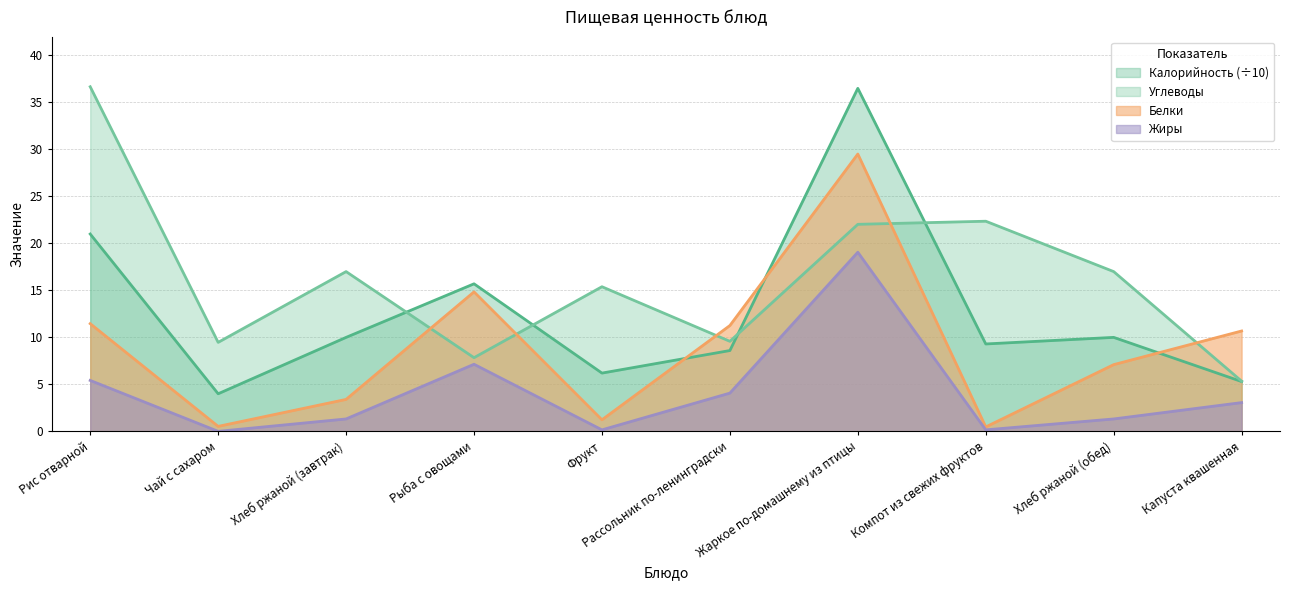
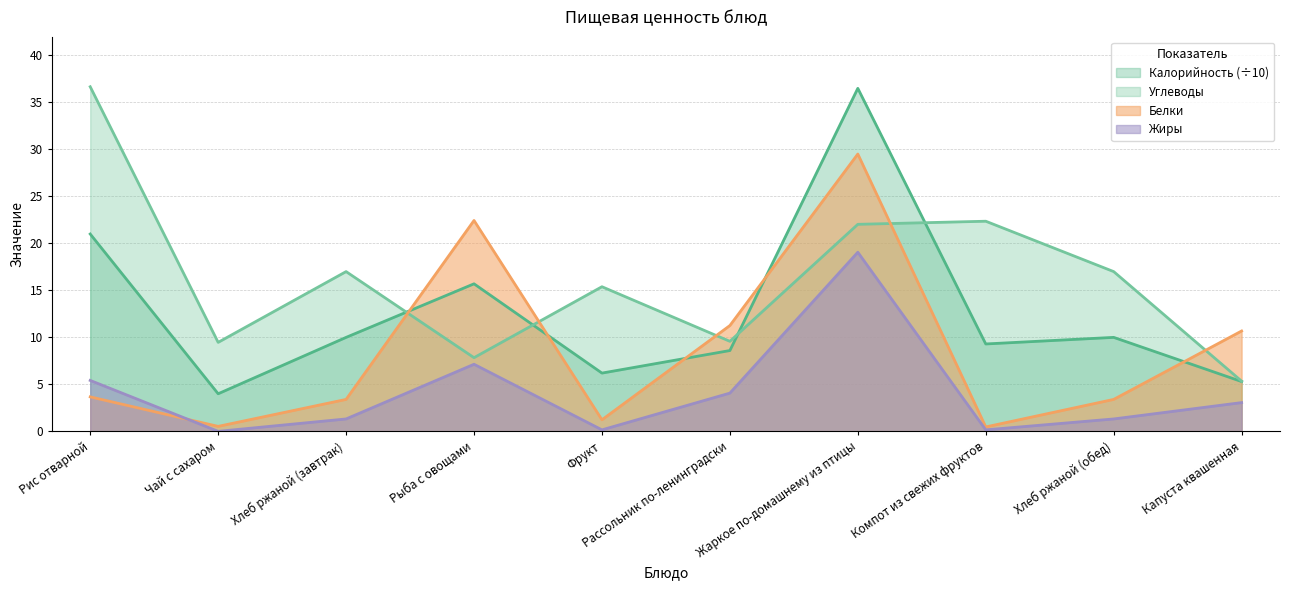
  {
    "Белки": {
-     "Рис отварной": 11,
+     "Рис отварной": 4,
      "Чай с сахаром": 1,
      "Хлеб ржаной (завтрак)": 3,
-     "Рыба с овощами": 15,
+     "Рыба с овощами": 22,
      "Фрукт": 1,
      "Рассольник по-ленинградски": 11,
      "Жаркое по-домашнему из птицы": 30,
      "Компот из свежих фруктов": 0,
-     "Хлеб ржаной (обед)": 7,
+     "Хлеб ржаной (обед)": 3,
      "Капуста квашенная": 11
    }
  }
